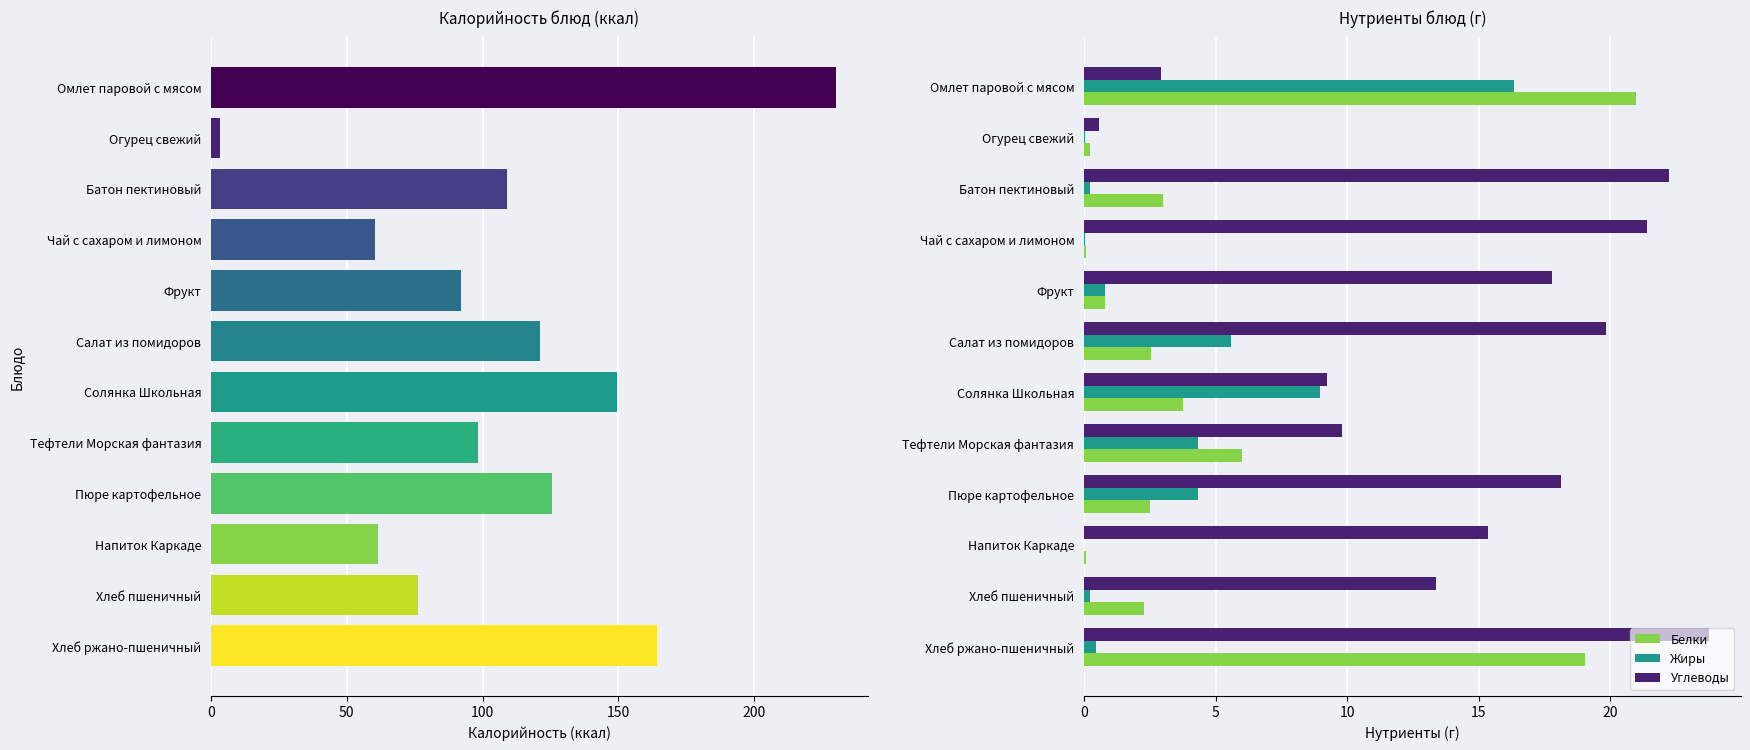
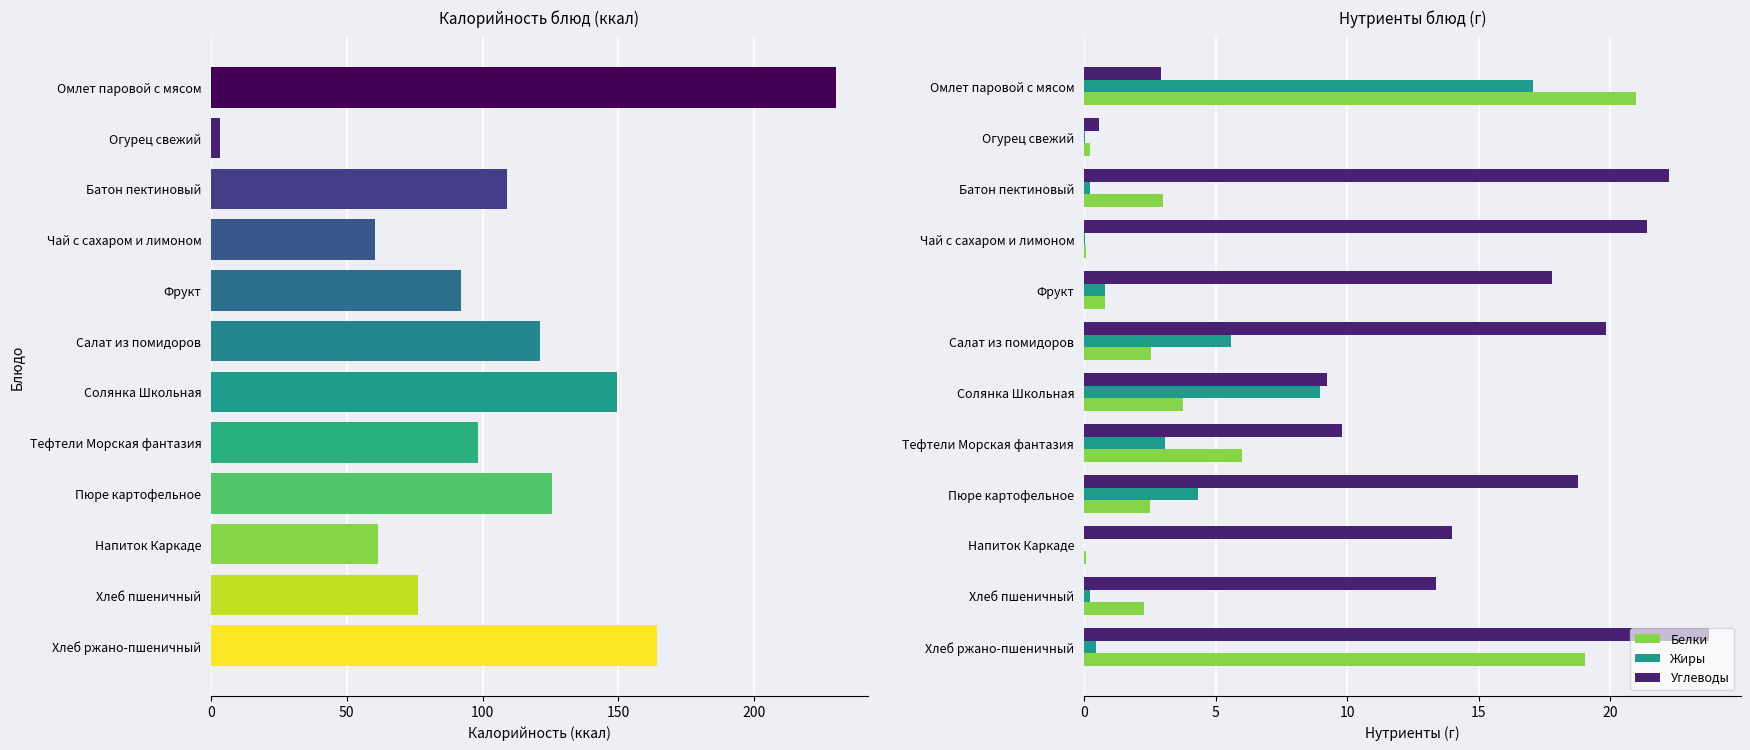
  {
    "Калорийность блюд (ккал)": {
      "Омлет паровой с мясом": 230,
      "Огурец свежий": 3,
      "Батон пектиновый": 109,
      "Чай с сахаром и лимоном": 61,
      "Фрукт": 92,
      "Салат из помидоров": 121,
      "Солянка Школьная": 150,
      "Тефтели Морская фантазия": 98,
      "Пюре картофельное": 126,
      "Напиток Каркаде": 62,
      "Хлеб пшеничный": 76,
      "Хлеб ржано-пшеничный": 164
    },
    "Нутриенты блюд (г)": {
      "Белки": {
        "Омлет паровой с мясом": 21.0,
        "Огурец свежий": 0.2,
        "Батон пектиновый": 3.0,
        "Фрукт": 0.8,
        "Салат из помидоров": 2.5,
        "Солянка Школьная": 3.8,
        "Тефтели Морская фантазия": 6.0,
        "Пюре картофельное": 2.5,
        "Хлеб пшеничный": 2.3,
        "Хлеб ржано-пшеничный": 19.0
      },
      "Жиры": {
-       "Омлет паровой с мясом": 16.4,
+       "Омлет паровой с мясом": 17.1,
        "Батон пектиновый": 0.2,
        "Фрукт": 0.8,
        "Салат из помидоров": 5.6,
        "Солянка Школьная": 9.0,
-       "Тефтели Морская фантазия": 4.3,
+       "Тефтели Морская фантазия": 3.1,
        "Пюре картофельное": 4.3,
        "Напиток Каркаде": 0.0,
        "Хлеб пшеничный": 0.2,
        "Хлеб ржано-пшеничный": 0.4
      },
      "Углеводы": {
        "Омлет паровой с мясом": 2.9,
        "Огурец свежий": 0.6,
        "Батон пектиновый": 22.2,
        "Чай с сахаром и лимоном": 21.4,
        "Фрукт": 17.8,
        "Салат из помидоров": 19.9,
        "Солянка Школьная": 9.2,
        "Тефтели Морская фантазия": 9.8,
-       "Пюре картофельное": 18.1,
-       "Напиток Каркаде": 15.3,
+       "Пюре картофельное": 18.8,
+       "Напиток Каркаде": 14.0,
        "Хлеб пшеничный": 13.4
      }
    }
  }
